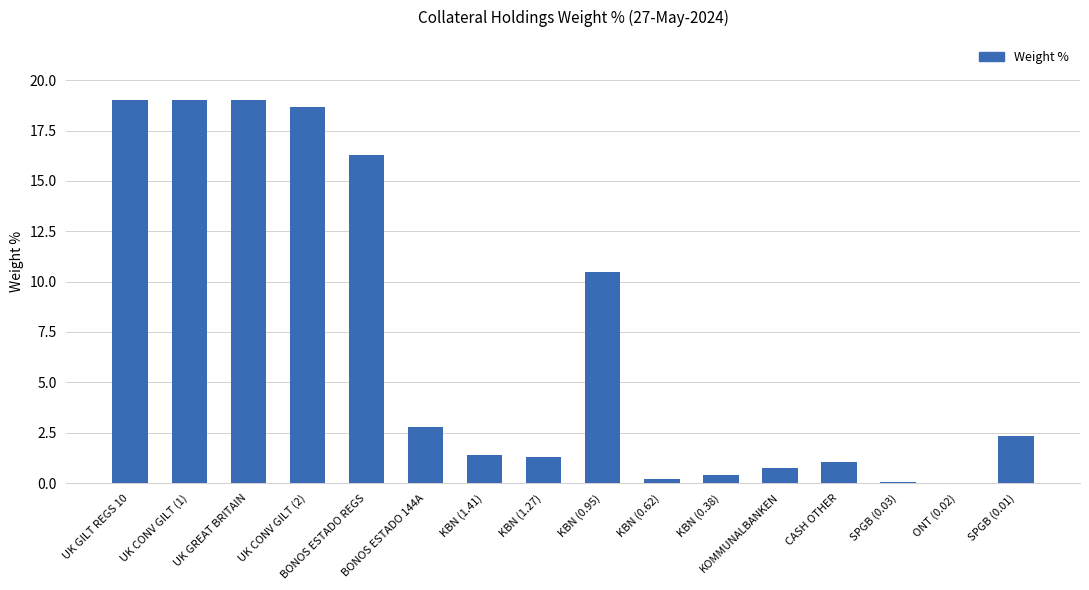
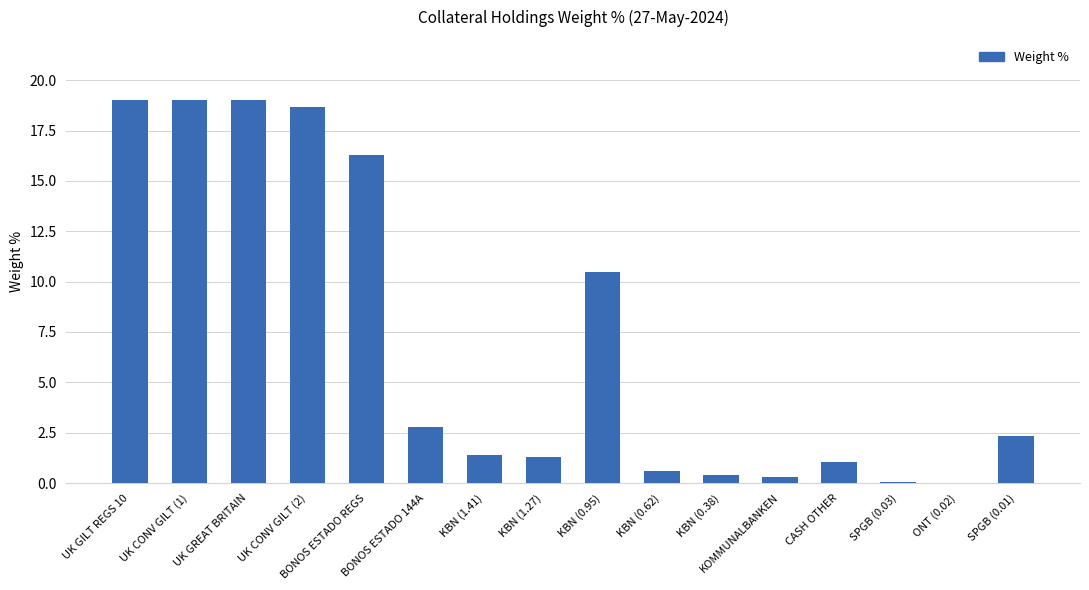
  {
    "UK GILT REGS 10": 19.0,
    "UK CONV GILT (1)": 19.0,
    "UK GREAT BRITAIN": 19.0,
    "UK CONV GILT (2)": 18.7,
    "BONOS ESTADO REGS": 16.3,
    "BONOS ESTADO 144A": 2.8,
    "KBN (1.41)": 1.4,
    "KBN (1.27)": 1.3,
    "KBN (0.95)": 10.5,
-   "KBN (0.62)": 0.2,
+   "KBN (0.62)": 0.6,
    "KBN (0.38)": 0.4,
-   "KOMMUNALBANKEN": 0.8,
+   "KOMMUNALBANKEN": 0.3,
    "CASH OTHER": 1.1,
    "SPGB (0.01)": 2.3
  }
